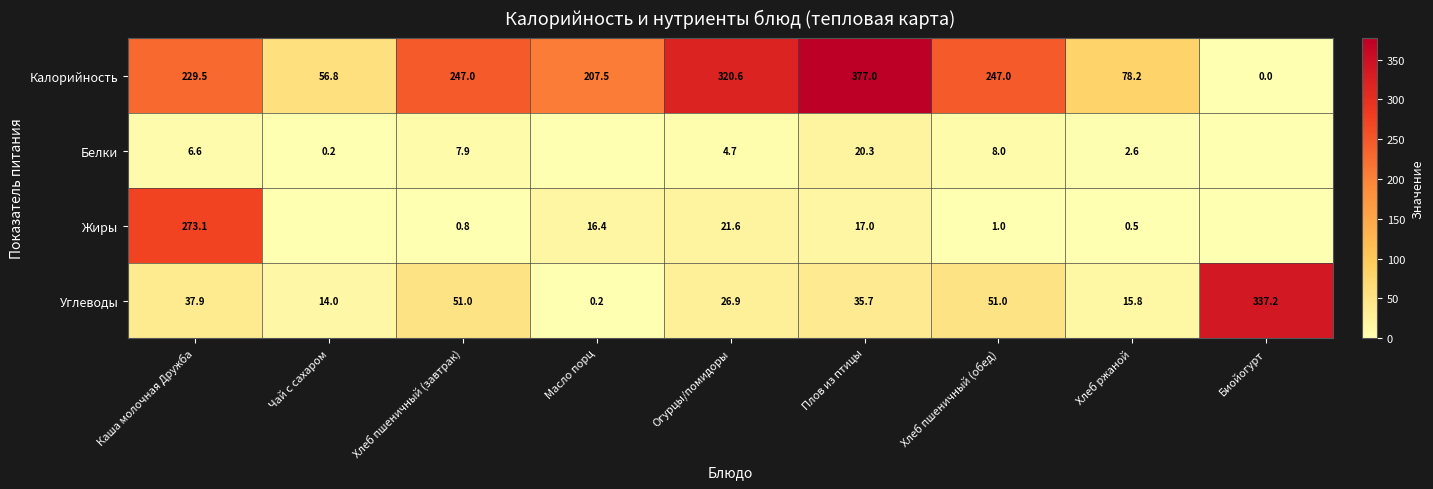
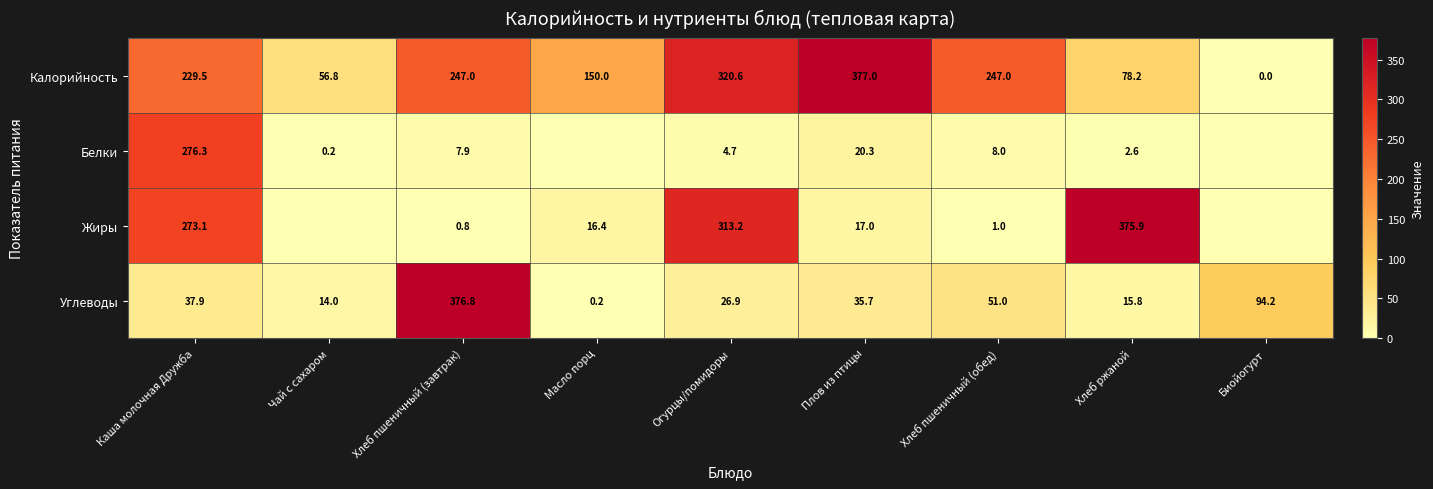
  {
    "Калорийность": {
      "Каша молочная Дружба": 229.5,
      "Чай с сахаром": 56.8,
      "Хлеб пшеничный (завтрак)": 247.0,
-     "Масло порц": 207.5,
+     "Масло порц": 150.0,
      "Огурцы/помидоры": 320.6,
      "Плов из птицы": 377.0,
      "Хлеб пшеничный (обед)": 247.0,
      "Хлеб ржаной": 78.2,
      "Биойогурт": 0.0
    },
    "Белки": {
-     "Каша молочная Дружба": 6.6,
+     "Каша молочная Дружба": 276.3,
      "Чай с сахаром": 0.2,
      "Хлеб пшеничный (завтрак)": 7.9,
      "Огурцы/помидоры": 4.7,
      "Плов из птицы": 20.3,
      "Хлеб пшеничный (обед)": 8.0,
      "Хлеб ржаной": 2.6
    },
    "Жиры": {
      "Каша молочная Дружба": 273.1,
      "Хлеб пшеничный (завтрак)": 0.8,
      "Масло порц": 16.4,
-     "Огурцы/помидоры": 21.6,
+     "Огурцы/помидоры": 313.2,
      "Плов из птицы": 17.0,
      "Хлеб пшеничный (обед)": 1.0,
-     "Хлеб ржаной": 0.5
+     "Хлеб ржаной": 375.9
    },
    "Углеводы": {
      "Каша молочная Дружба": 37.9,
      "Чай с сахаром": 14.0,
-     "Хлеб пшеничный (завтрак)": 51.0,
+     "Хлеб пшеничный (завтрак)": 376.8,
      "Масло порц": 0.2,
      "Огурцы/помидоры": 26.9,
      "Плов из птицы": 35.7,
      "Хлеб пшеничный (обед)": 51.0,
      "Хлеб ржаной": 15.8,
-     "Биойогурт": 337.2
+     "Биойогурт": 94.2
    }
  }
